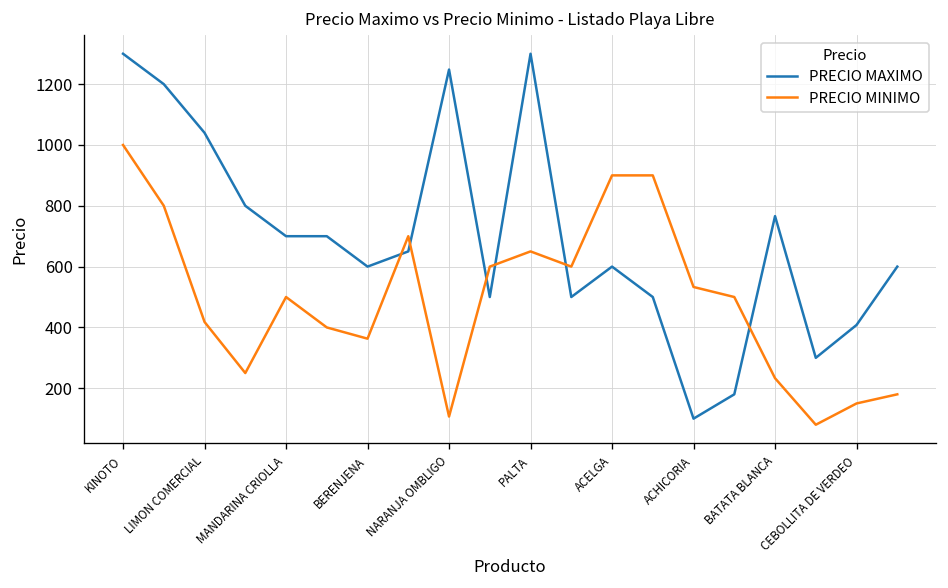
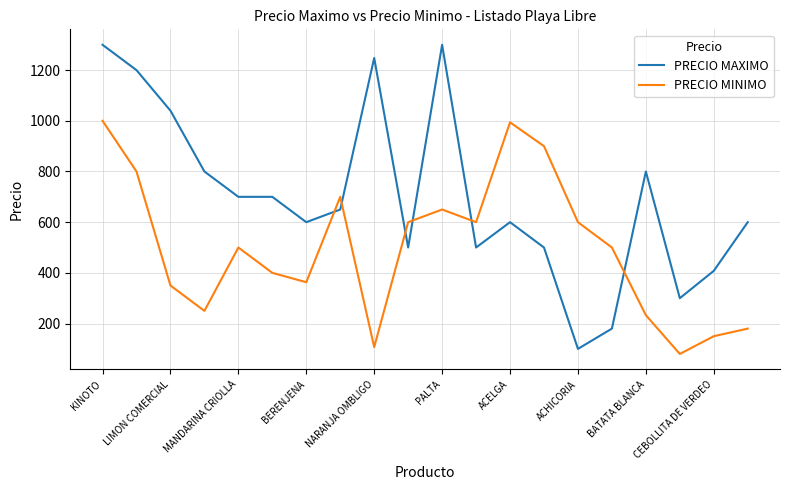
  {
    "PRECIO MAXIMO": {
      "KINOTO": 1300,
      "LIMON COMERCIAL": 1040,
      "MANDARINA CRIOLLA": 700,
      "BERENJENA": 600,
      "NARANJA OMBLIGO": 1250,
      "ACELGA": 600,
      "ACHICORIA": 100,
-     "BATATA BLANCA": 770,
+     "BATATA BLANCA": 800,
      "CEBOLLITA DE VERDEO": 410
    },
    "PRECIO MINIMO": {
      "KINOTO": 1000,
-     "LIMON COMERCIAL": 420,
+     "LIMON COMERCIAL": 350,
      "MANDARINA CRIOLLA": 500,
      "BERENJENA": 360,
      "NARANJA OMBLIGO": 110,
-     "ACELGA": 900,
-     "ACHICORIA": 530,
+     "ACELGA": 990,
+     "ACHICORIA": 600,
      "BATATA BLANCA": 230,
      "CEBOLLITA DE VERDEO": 150
    }
  }
